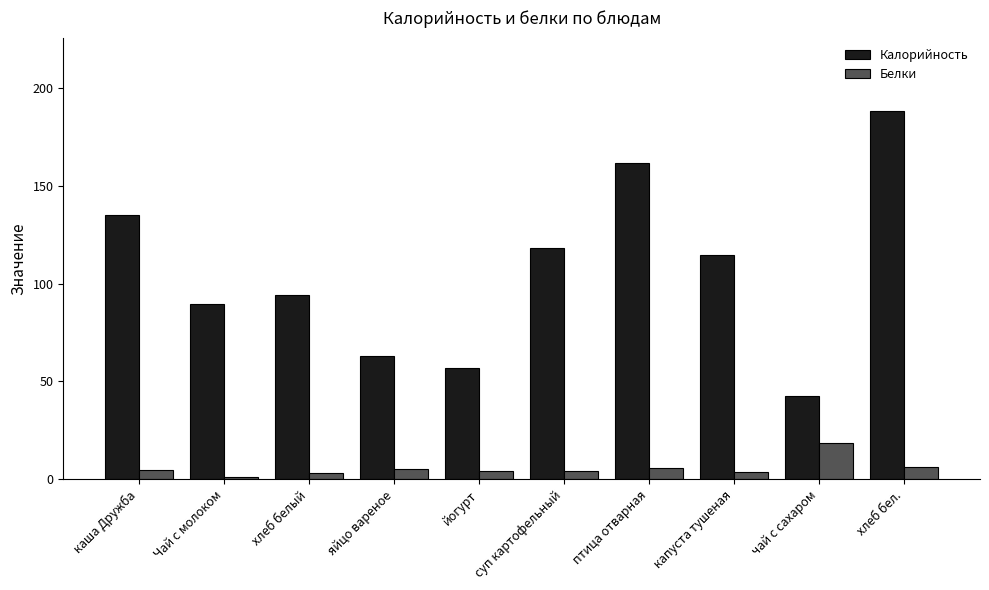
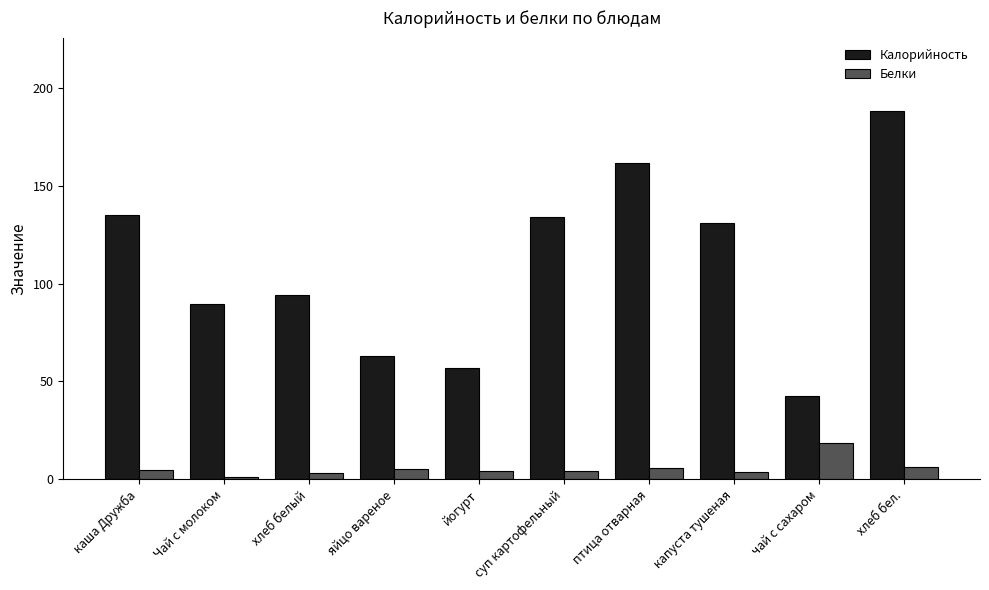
  {
    "Калорийность": {
      "каша Дружба": 135,
      "Чай с молоком": 90,
      "хлеб белый": 94,
      "яйцо вареное": 63,
      "йогурт": 57,
-     "суп картофельный": 118,
+     "суп картофельный": 134,
      "птица отварная": 162,
-     "капуста тушеная": 114,
+     "капуста тушеная": 131,
      "чай с сахаром": 42,
      "хлеб бел.": 188
    },
    "Белки": {
      "каша Дружба": 5,
      "Чай с молоком": 1,
      "хлеб белый": 3,
      "яйцо вареное": 5,
      "йогурт": 4,
      "суп картофельный": 4,
      "птица отварная": 6,
      "капуста тушеная": 4,
      "чай с сахаром": 18,
      "хлеб бел.": 6
    }
  }
